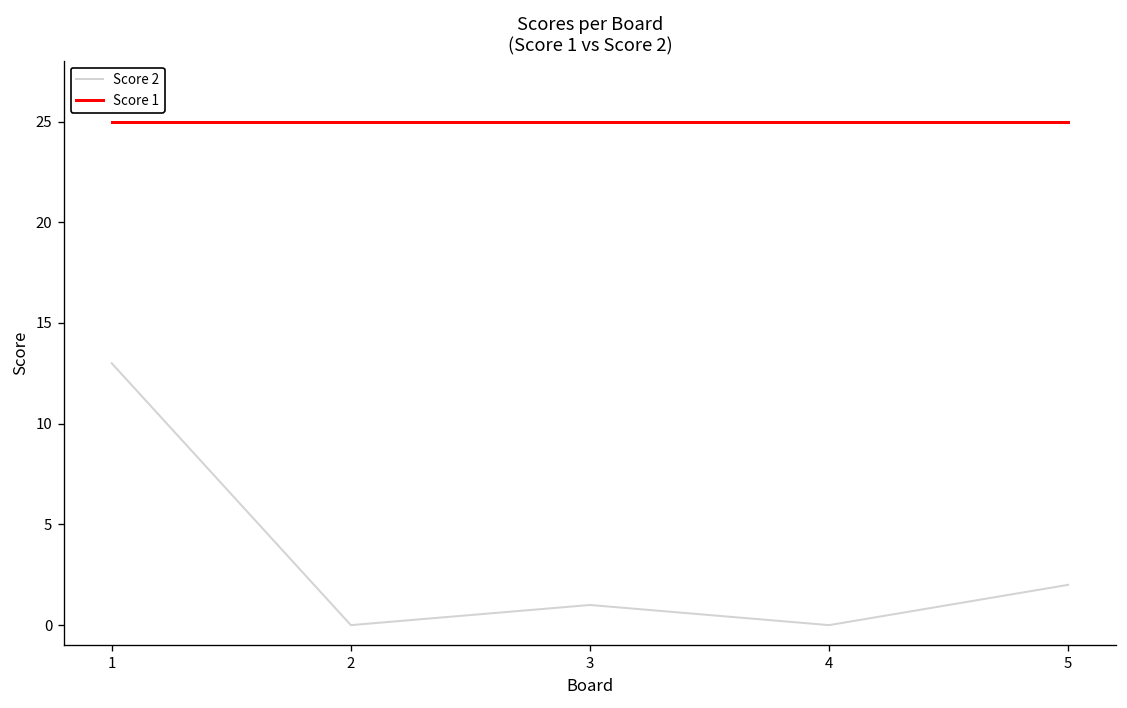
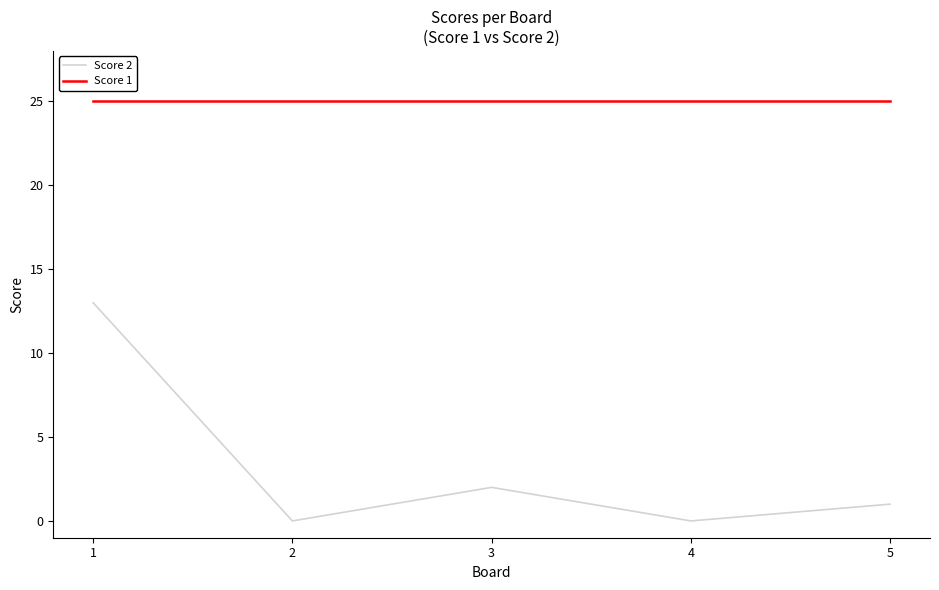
  {
    "Score 2": {
      "1": 13,
      "2": 0,
-     "3": 1,
+     "3": 2,
      "4": 0,
-     "5": 2
+     "5": 1
    },
    "Score 1": {
      "1": 25,
      "2": 25,
      "3": 25,
      "4": 25,
      "5": 25
    }
  }
